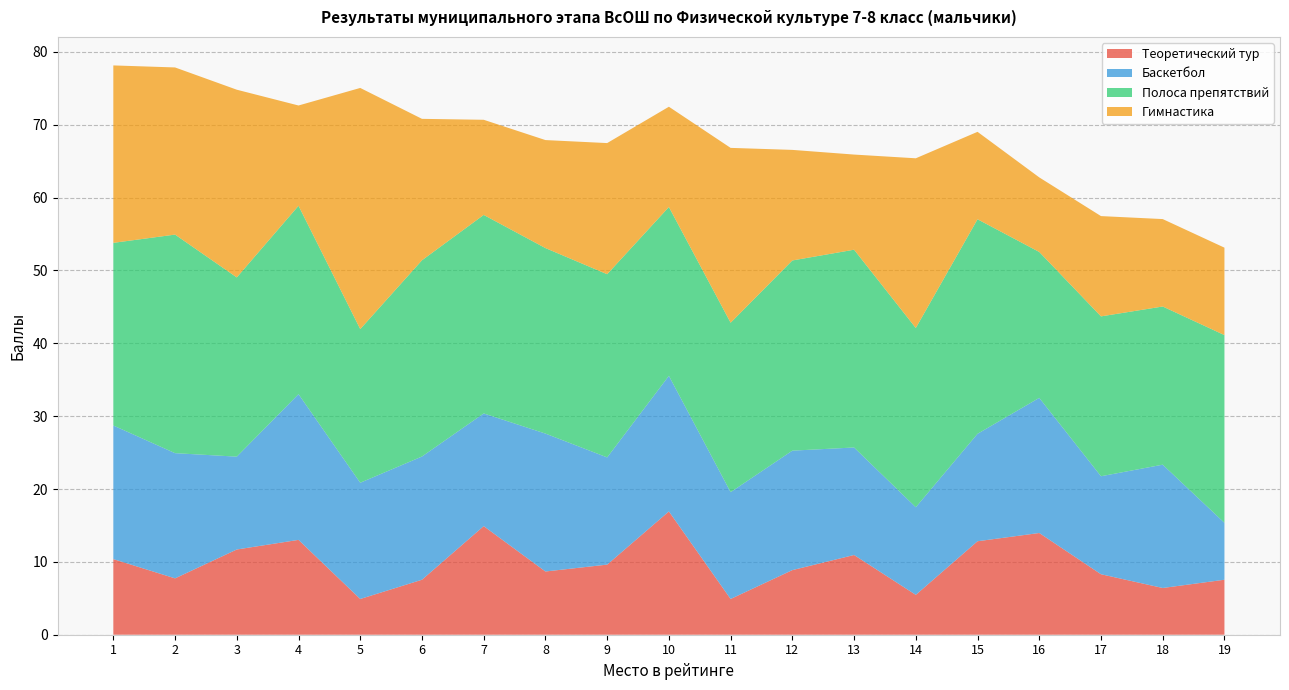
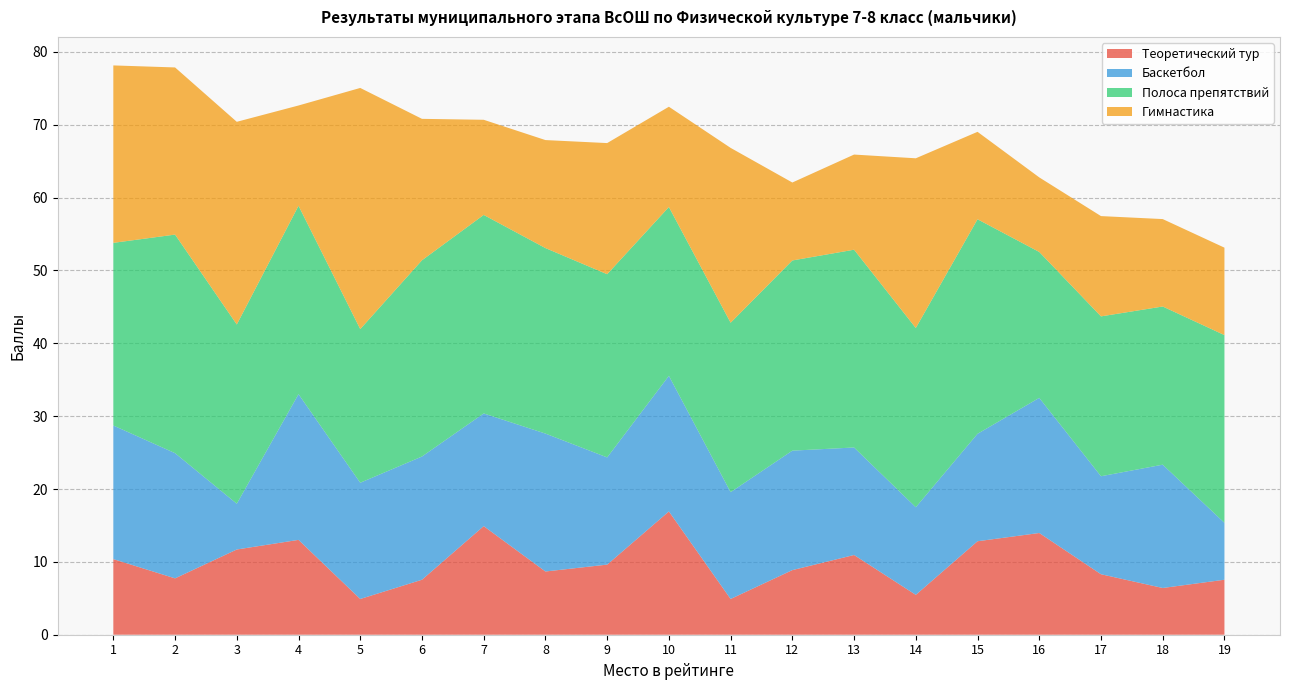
  {
    "Теоретический тур": {
      "1": 10,
      "2": 8,
      "3": 12,
      "4": 13,
      "5": 5,
      "6": 8,
      "7": 15,
      "8": 9,
      "9": 10,
      "10": 17,
      "11": 5,
      "12": 9,
      "13": 11,
      "14": 5,
      "15": 13,
      "16": 14,
      "17": 8,
      "18": 6,
      "19": 8
    },
    "Баскетбол": {
      "1": 18,
      "2": 17,
-     "3": 13,
+     "3": 6,
      "4": 20,
      "5": 16,
      "6": 17,
      "7": 15,
      "8": 19,
      "9": 15,
      "10": 19,
      "11": 15,
      "12": 16,
      "13": 15,
      "14": 12,
      "15": 15,
      "16": 19,
      "17": 13,
      "18": 17,
      "19": 8
    },
    "Полоса препятствий": {
      "1": 25,
      "2": 30,
      "3": 25,
      "4": 26,
      "5": 21,
      "6": 27,
      "7": 27,
      "8": 25,
      "9": 25,
      "10": 23,
      "11": 23,
      "12": 26,
      "13": 27,
      "14": 25,
      "15": 29,
      "16": 20,
      "17": 22,
      "18": 22,
      "19": 26
    },
    "Гимнастика": {
      "1": 24,
      "2": 23,
-     "3": 26,
+     "3": 28,
      "4": 14,
      "5": 33,
      "6": 19,
      "7": 13,
      "8": 15,
      "9": 18,
      "10": 14,
      "11": 24,
-     "12": 15,
+     "12": 11,
      "13": 13,
      "14": 23,
      "15": 12,
      "16": 10,
      "17": 14,
      "18": 12,
      "19": 12
    }
  }
